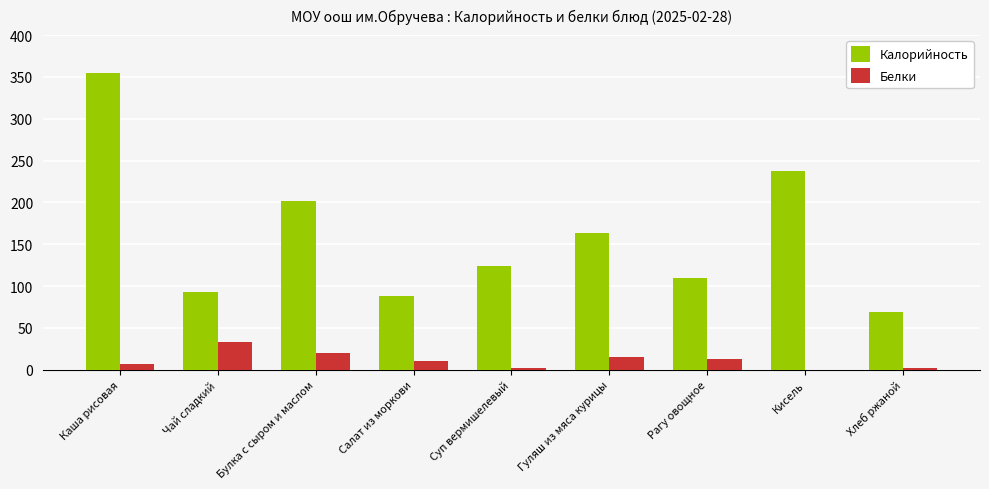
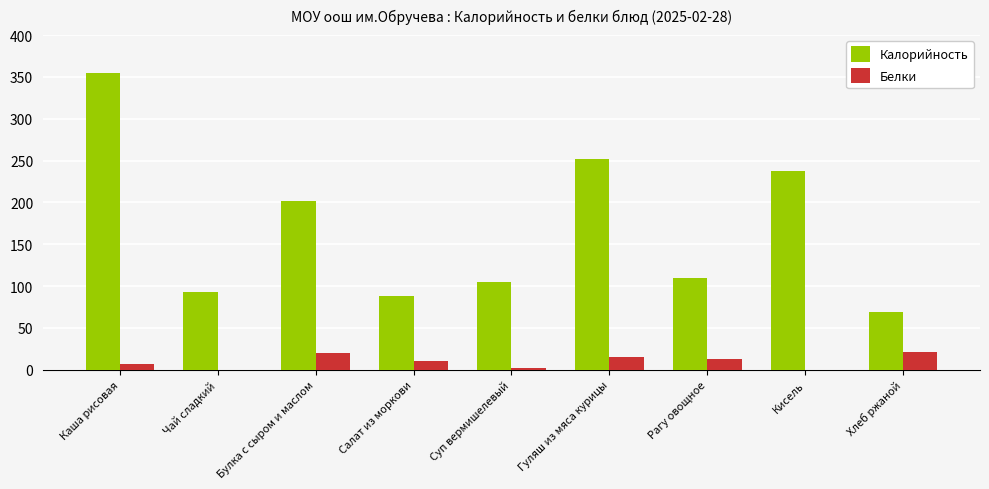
  {
    "Калорийность": {
      "Каша рисовая": 350,
      "Чай сладкий": 90,
      "Булка с сыром и маслом": 200,
      "Салат из моркови": 90,
-     "Суп вермишелевый": 120,
-     "Гуляш из мяса курицы": 160,
+     "Суп вермишелевый": 100,
+     "Гуляш из мяса курицы": 250,
      "Рагу овощное": 110,
      "Кисель": 240,
      "Хлеб ржаной": 70
    },
    "Белки": {
      "Каша рисовая": 10,
-     "Чай сладкий": 30,
+     "Чай сладкий": 0,
      "Булка с сыром и маслом": 20,
      "Салат из моркови": 10,
      "Гуляш из мяса курицы": 10,
      "Рагу овощное": 10,
-     "Хлеб ржаной": 0
+     "Хлеб ржаной": 20
    }
  }
